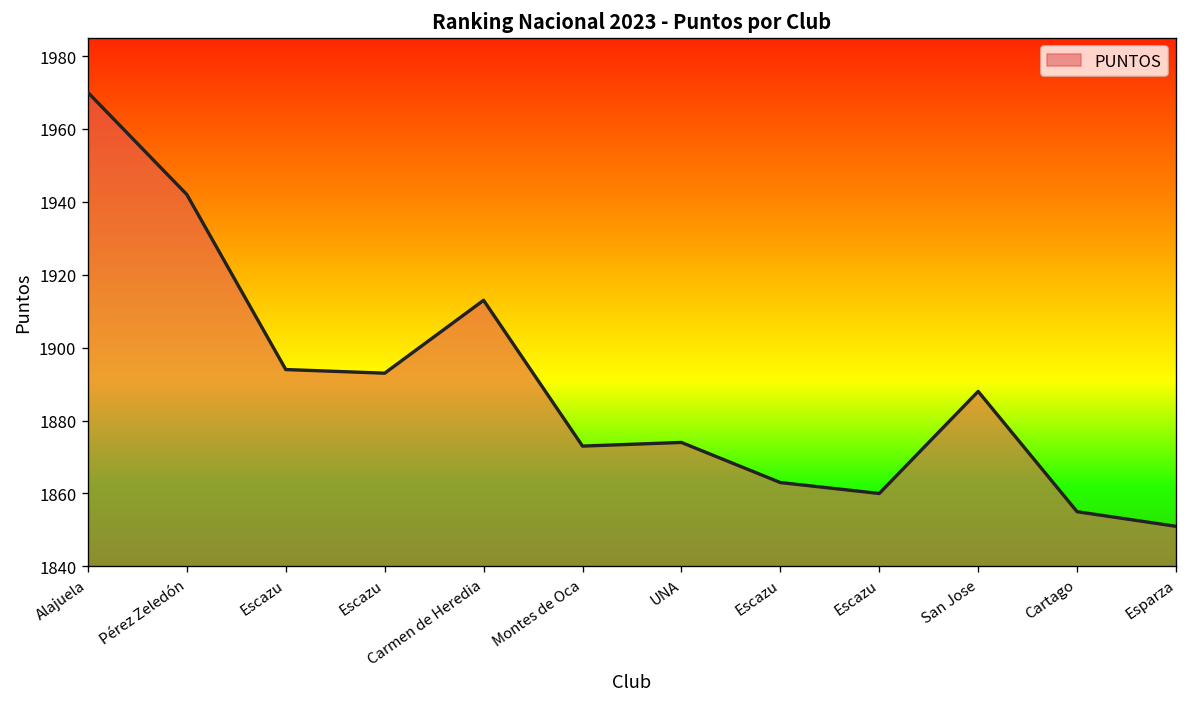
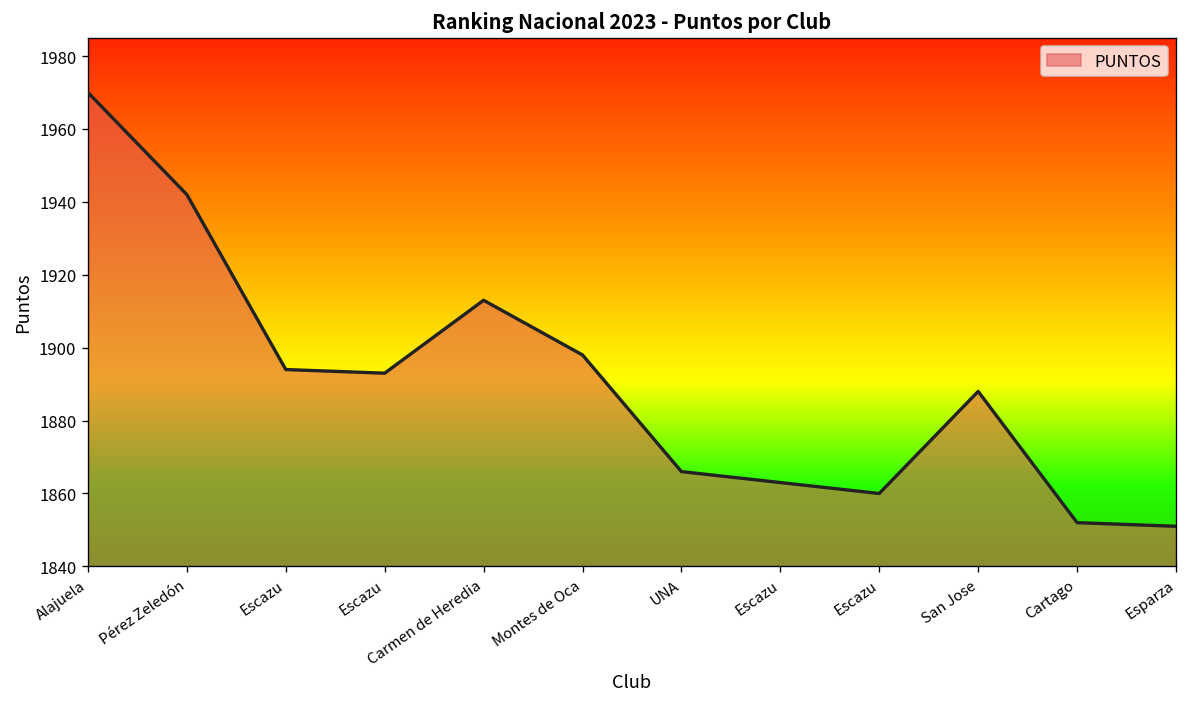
  {
    "Alajuela": 1970,
    "Pérez Zeledón": 1942,
    "Carmen de Heredia": 1913,
-   "Montes de Oca": 1873,
-   "UNA": 1874,
+   "Montes de Oca": 1898,
+   "UNA": 1866,
    "San Jose": 1888,
-   "Cartago": 1855,
+   "Cartago": 1852,
    "Esparza": 1851
  }
